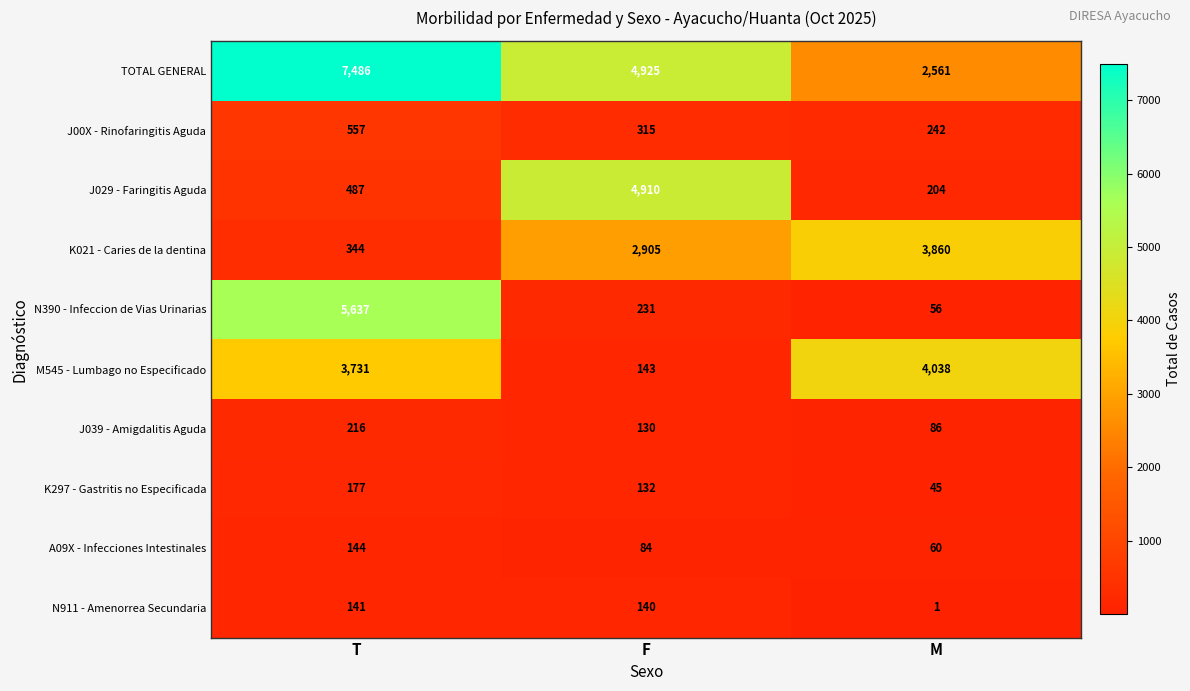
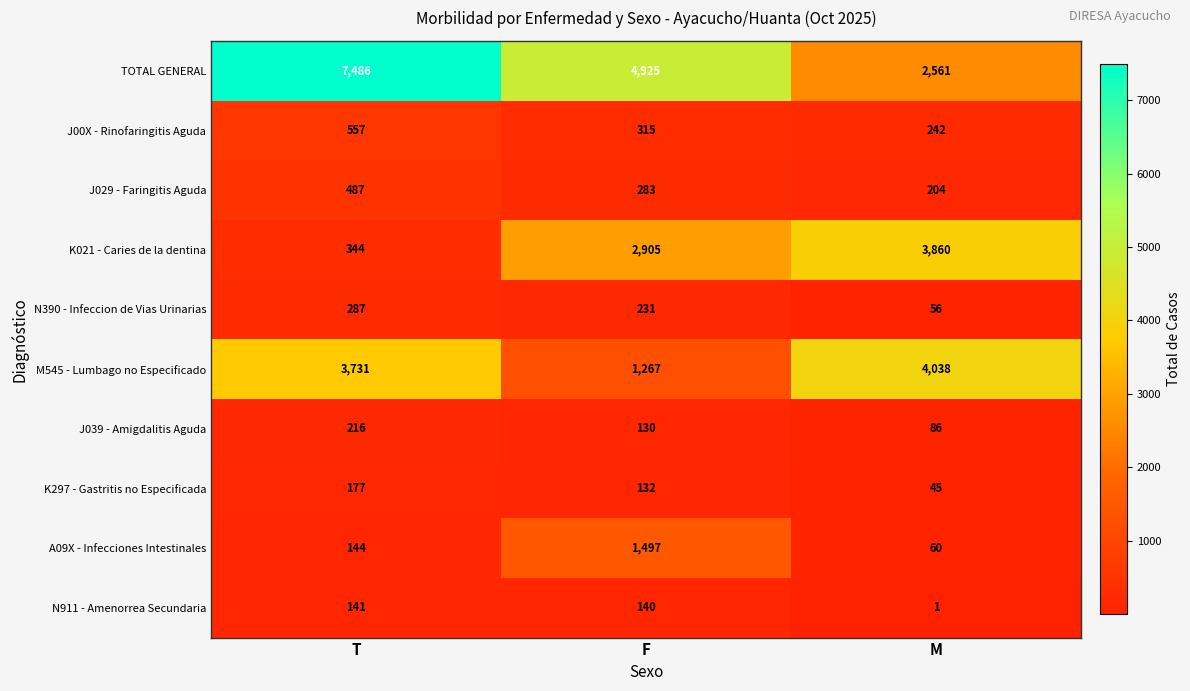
  {
    "TOTAL GENERAL": {
      "T": "7,486",
      "F": "4,925",
      "M": "2,561"
    },
    "J00X - Rinofaringitis Aguda": {
      "T": "557",
      "F": "315",
      "M": "242"
    },
    "J029 - Faringitis Aguda": {
      "T": "487",
-     "F": "4,910",
+     "F": "283",
      "M": "204"
    },
    "K021 - Caries de la dentina": {
      "T": "344",
      "F": "2,905",
      "M": "3,860"
    },
    "N390 - Infeccion de Vias Urinarias": {
-     "T": "5,637",
+     "T": "287",
      "F": "231",
      "M": "56"
    },
    "M545 - Lumbago no Especificado": {
      "T": "3,731",
-     "F": "143",
+     "F": "1,267",
      "M": "4,038"
    },
    "J039 - Amigdalitis Aguda": {
      "T": "216",
      "F": "130",
      "M": "86"
    },
    "K297 - Gastritis no Especificada": {
      "T": "177",
      "F": "132",
      "M": "45"
    },
    "A09X - Infecciones Intestinales": {
      "T": "144",
-     "F": "84",
+     "F": "1,497",
      "M": "60"
    },
    "N911 - Amenorrea Secundaria": {
      "T": "141",
      "F": "140",
      "M": "1"
    }
  }
